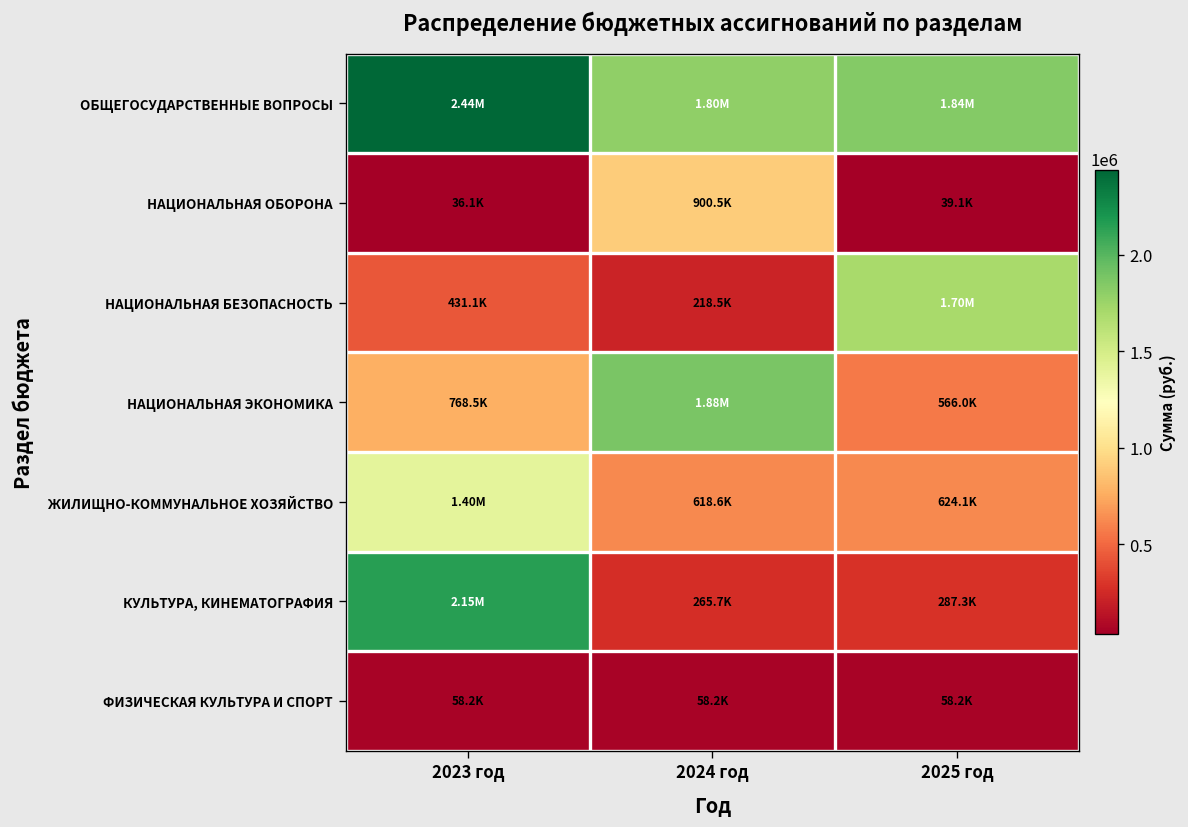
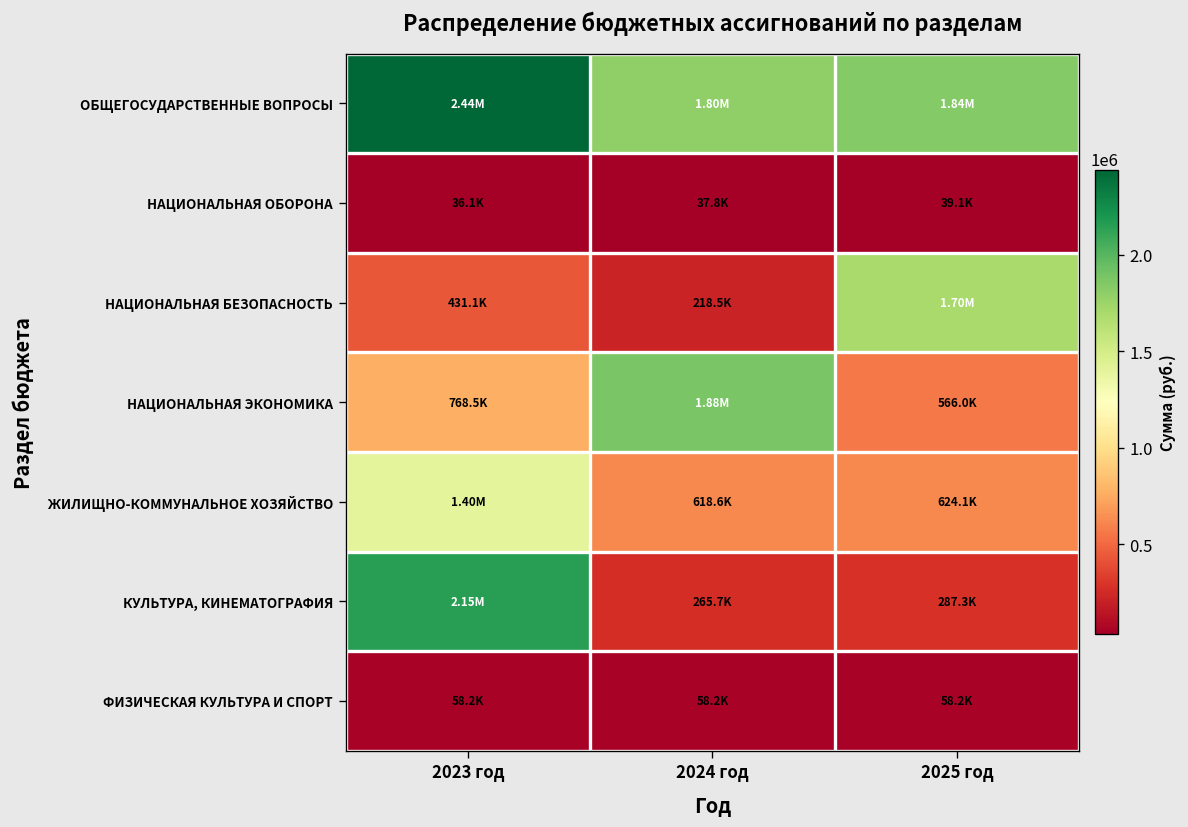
  {
    "ОБЩЕГОСУДАРСТВЕННЫЕ ВОПРОСЫ": {
      "2023 год": "2.44M",
      "2024 год": "1.80M",
      "2025 год": "1.84M"
    },
    "НАЦИОНАЛЬНАЯ ОБОРОНА": {
      "2023 год": "36.1K",
-     "2024 год": "900.5K",
+     "2024 год": "37.8K",
      "2025 год": "39.1K"
    },
    "НАЦИОНАЛЬНАЯ БЕЗОПАСНОСТЬ": {
      "2023 год": "431.1K",
      "2024 год": "218.5K",
      "2025 год": "1.70M"
    },
    "НАЦИОНАЛЬНАЯ ЭКОНОМИКА": {
      "2023 год": "768.5K",
      "2024 год": "1.88M",
      "2025 год": "566.0K"
    },
    "ЖИЛИЩНО-КОММУНАЛЬНОЕ ХОЗЯЙСТВО": {
      "2023 год": "1.40M",
      "2024 год": "618.6K",
      "2025 год": "624.1K"
    },
    "КУЛЬТУРА, КИНЕМАТОГРАФИЯ": {
      "2023 год": "2.15M",
      "2024 год": "265.7K",
      "2025 год": "287.3K"
    },
    "ФИЗИЧЕСКАЯ КУЛЬТУРА И СПОРТ": {
      "2023 год": "58.2K",
      "2024 год": "58.2K",
      "2025 год": "58.2K"
    }
  }
